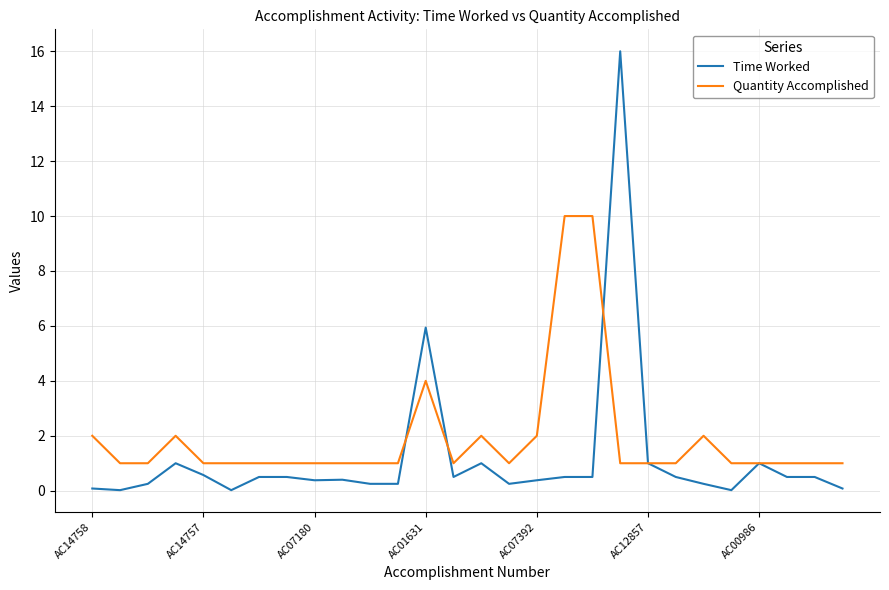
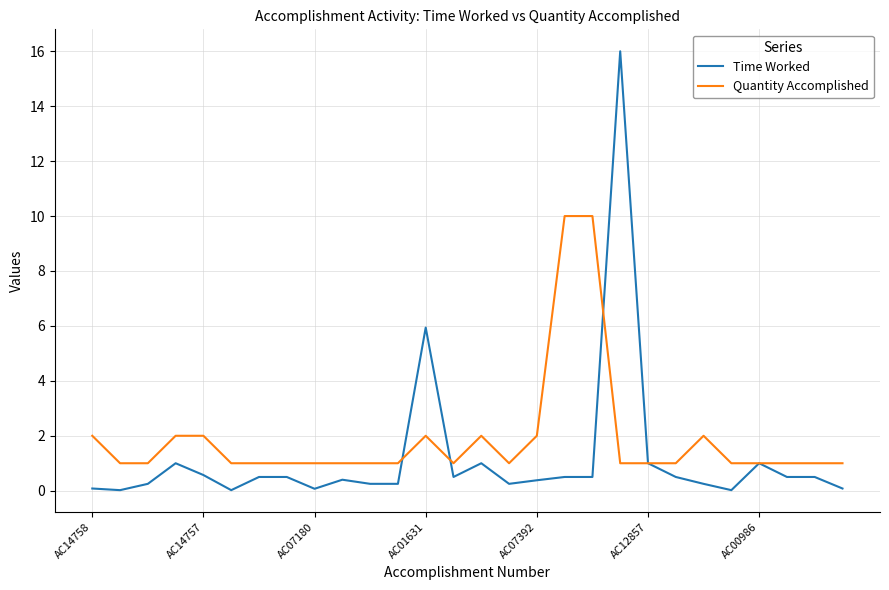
  {
    "Time Worked": {
      "AC14758": 0.1,
      "AC14757": 0.6,
-     "AC07180": 0.4,
+     "AC07180": 0.1,
      "AC01631": 5.9,
      "AC07392": 0.4
    },
    "Quantity Accomplished": {
      "AC14758": 2,
-     "AC14757": 1,
+     "AC14757": 2,
      "AC07180": 1,
-     "AC01631": 4,
+     "AC01631": 2,
      "AC07392": 2
    }
  }
